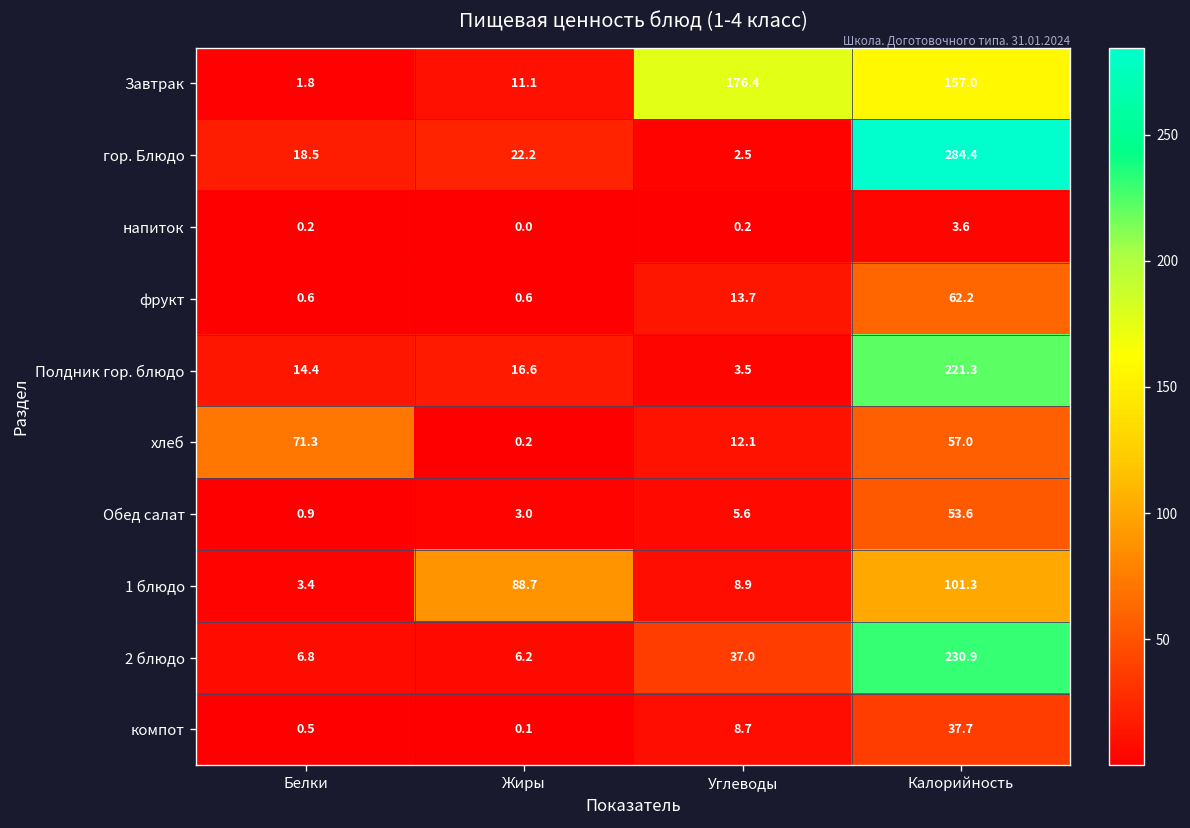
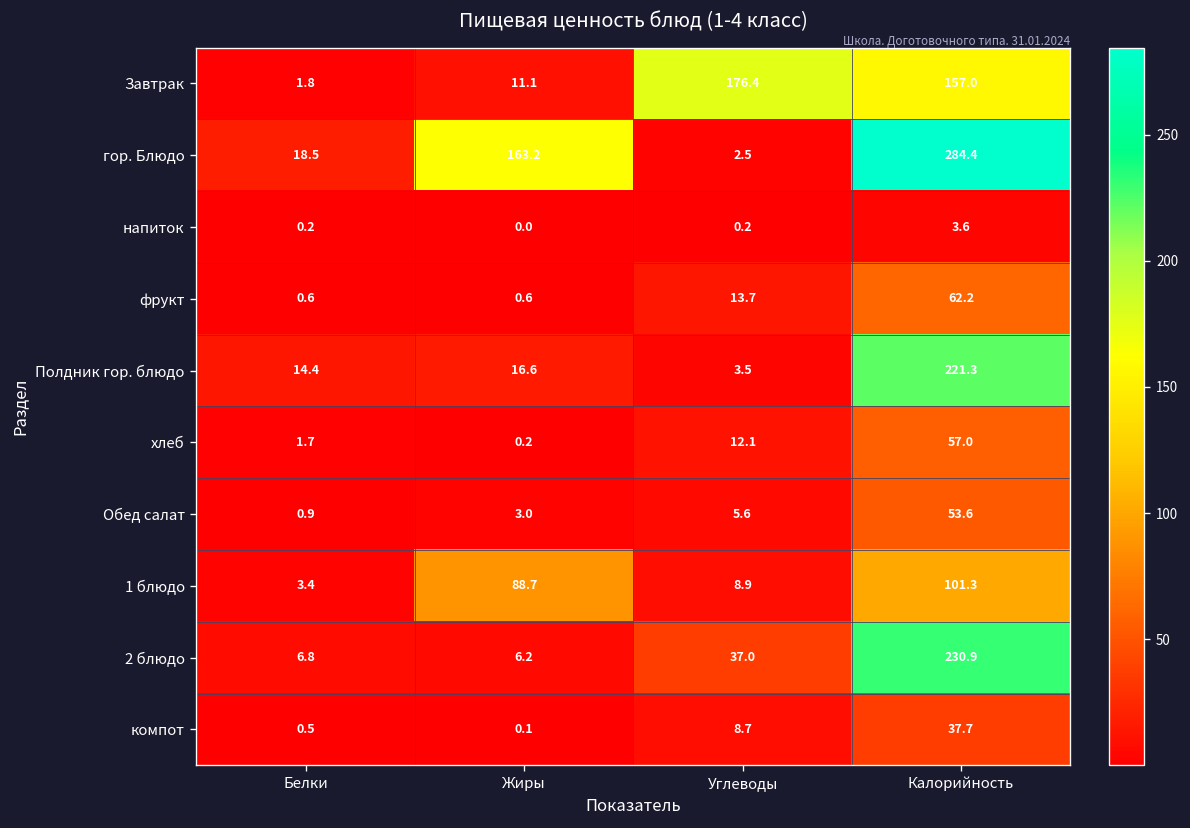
  {
    "Завтрак": {
      "Белки": 1.8,
      "Жиры": 11.1,
      "Углеводы": 176.4,
      "Калорийность": 157.0
    },
    "гор. Блюдо": {
      "Белки": 18.5,
-     "Жиры": 22.2,
+     "Жиры": 163.2,
      "Углеводы": 2.5,
      "Калорийность": 284.4
    },
    "напиток": {
      "Белки": 0.2,
      "Жиры": 0.0,
      "Углеводы": 0.2,
      "Калорийность": 3.6
    },
    "фрукт": {
      "Белки": 0.6,
      "Жиры": 0.6,
      "Углеводы": 13.7,
      "Калорийность": 62.2
    },
    "Полдник гор. блюдо": {
      "Белки": 14.4,
      "Жиры": 16.6,
      "Углеводы": 3.5,
      "Калорийность": 221.3
    },
    "хлеб": {
-     "Белки": 71.3,
+     "Белки": 1.7,
      "Жиры": 0.2,
      "Углеводы": 12.1,
      "Калорийность": 57.0
    },
    "Обед салат": {
      "Белки": 0.9,
      "Жиры": 3.0,
      "Углеводы": 5.6,
      "Калорийность": 53.6
    },
    "1 блюдо": {
      "Белки": 3.4,
      "Жиры": 88.7,
      "Углеводы": 8.9,
      "Калорийность": 101.3
    },
    "2 блюдо": {
      "Белки": 6.8,
      "Жиры": 6.2,
      "Углеводы": 37.0,
      "Калорийность": 230.9
    },
    "компот": {
      "Белки": 0.5,
      "Жиры": 0.1,
      "Углеводы": 8.7,
      "Калорийность": 37.7
    }
  }
